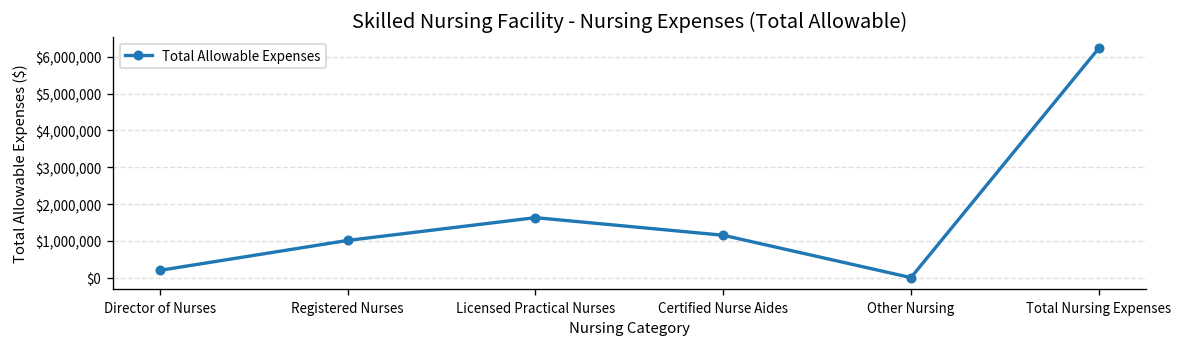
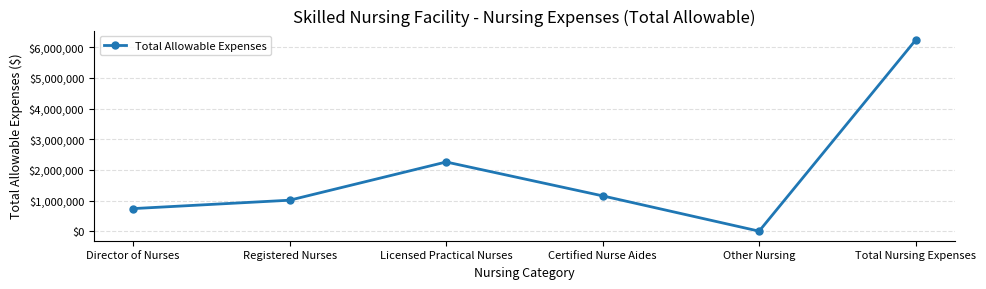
  {
-   "Director of Nurses": "$200,000",
+   "Director of Nurses": "$700,000",
    "Registered Nurses": "$1,000,000",
-   "Licensed Practical Nurses": "$1,600,000",
+   "Licensed Practical Nurses": "$2,300,000",
    "Certified Nurse Aides": "$1,200,000",
    "Other Nursing": "$0",
    "Total Nursing Expenses": "$6,200,000"
  }
